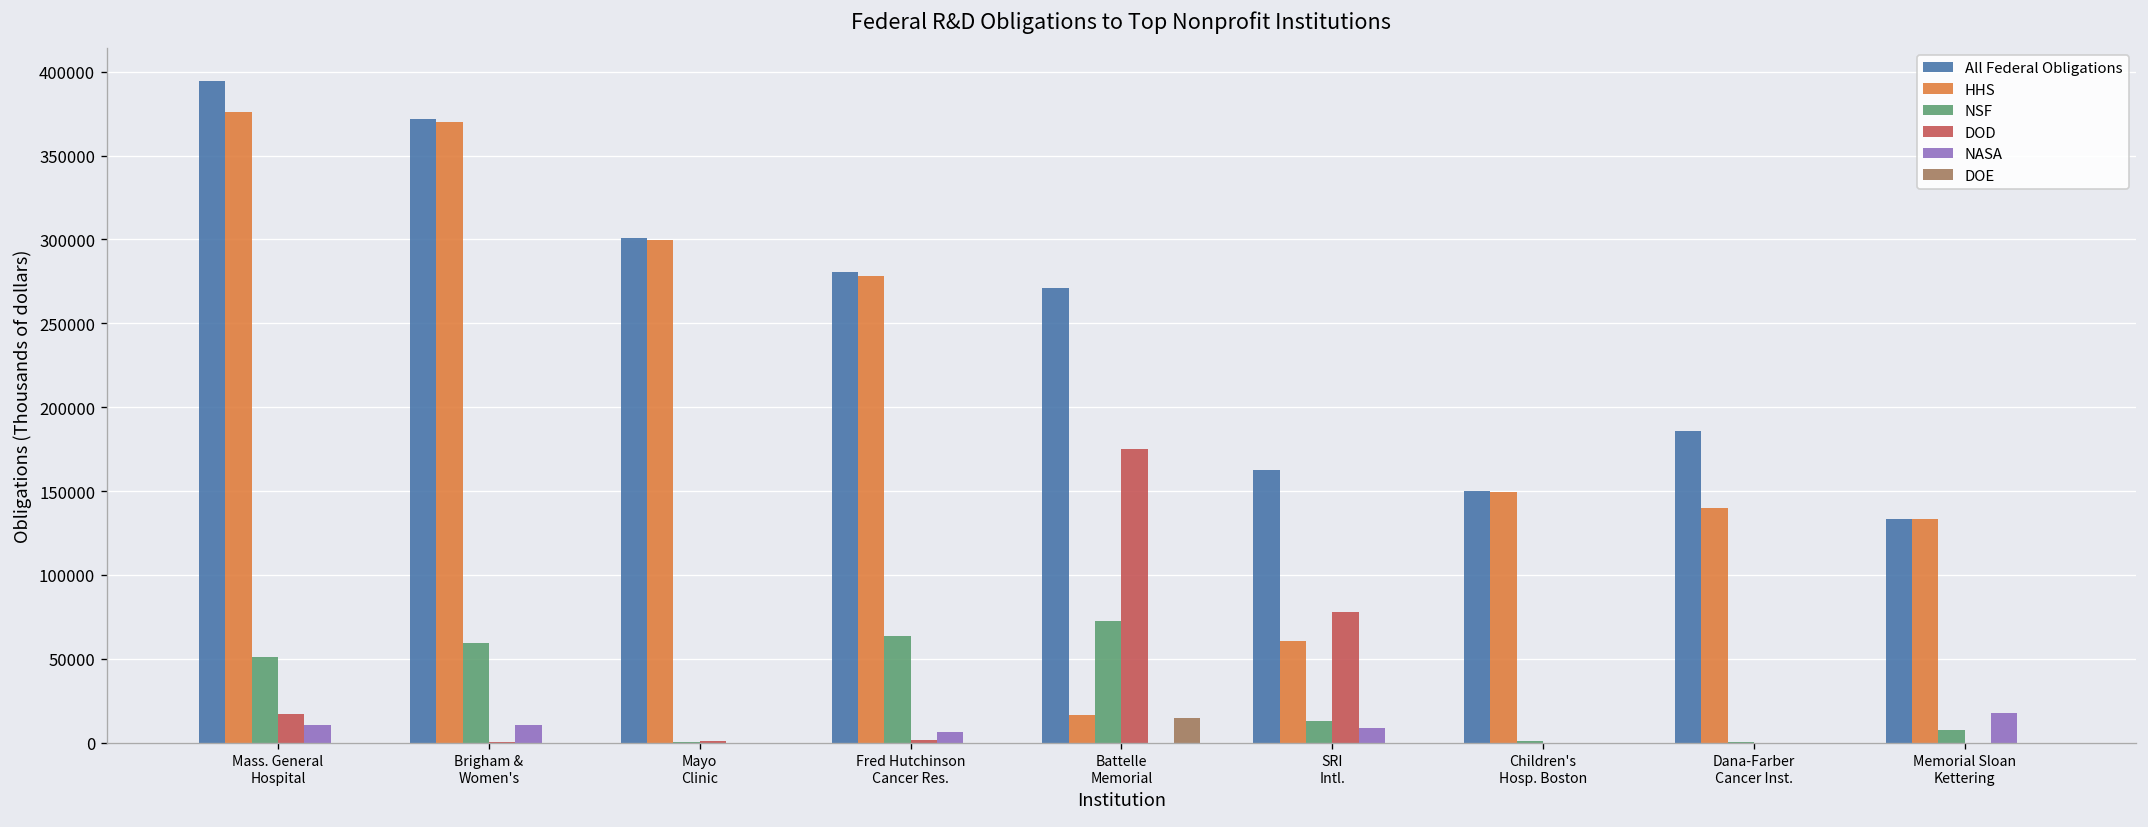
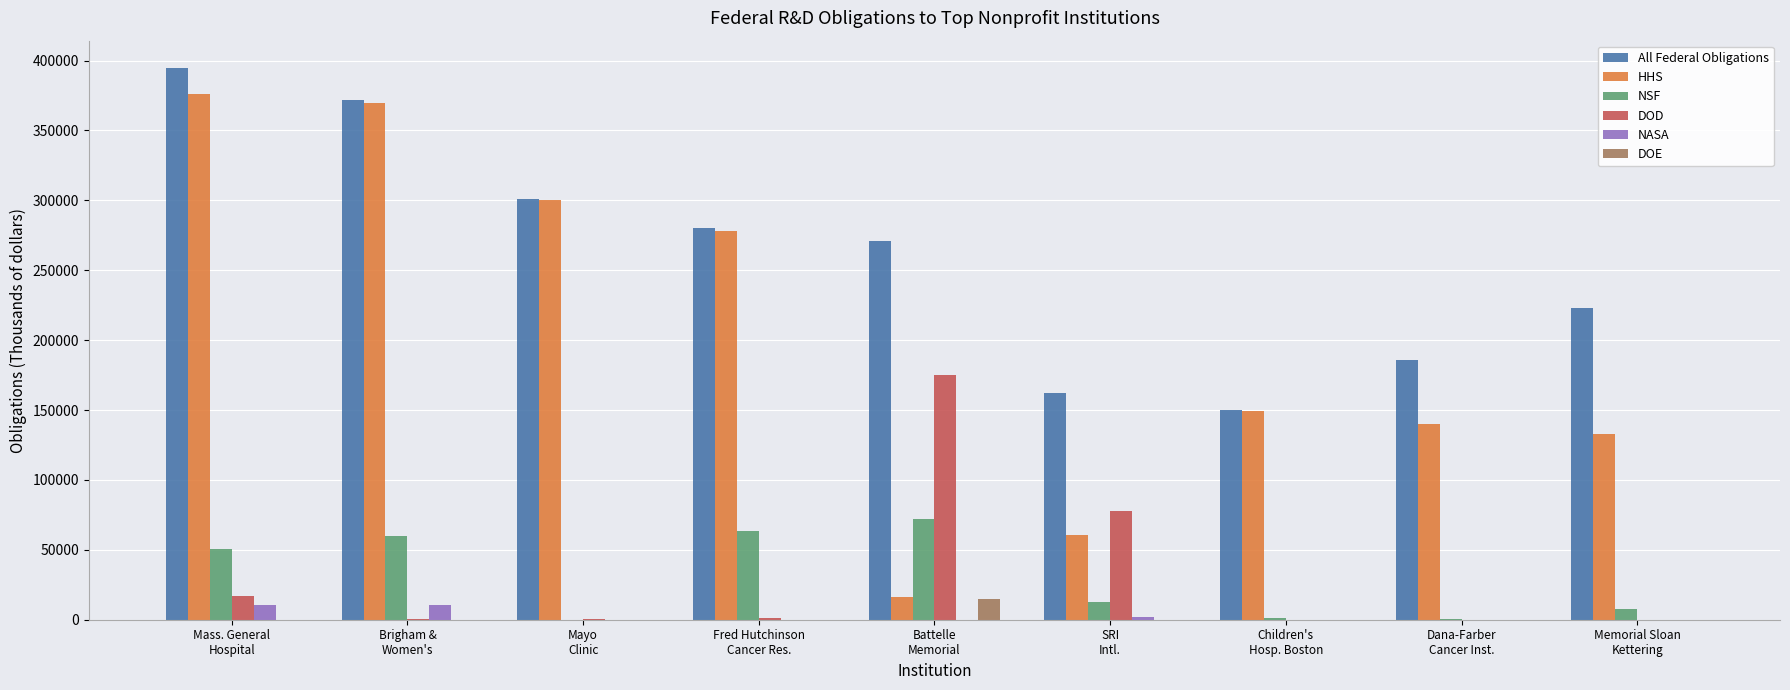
  {
    "All Federal Obligations": {
      "Mass. General Hospital": 394000,
      "Brigham & Women's": 372000,
      "Mayo Clinic": 301000,
      "Fred Hutchinson Cancer Res.": 280000,
      "Battelle Memorial": 271000,
      "SRI Intl.": 162000,
      "Children's Hosp. Boston": 150000,
      "Dana-Farber Cancer Inst.": 186000,
-     "Memorial Sloan Kettering": 133000
+     "Memorial Sloan Kettering": 223000
    },
    "NSF": {
      "Mass. General Hospital": 51000,
      "Brigham & Women's": 60000,
      "Fred Hutchinson Cancer Res.": 64000,
      "Battelle Memorial": 72000,
      "SRI Intl.": 13000,
      "Memorial Sloan Kettering": 7000
    },
    "NASA": {
      "Mass. General Hospital": 10000,
      "Brigham & Women's": 11000,
      "Mayo Clinic": 0,
-     "Fred Hutchinson Cancer Res.": 6000,
-     "SRI Intl.": 9000,
+     "Fred Hutchinson Cancer Res.": 0,
+     "SRI Intl.": 2000,
      "Children's Hosp. Boston": 0,
      "Dana-Farber Cancer Inst.": 0,
-     "Memorial Sloan Kettering": 18000
+     "Memorial Sloan Kettering": 0
    }
  }
